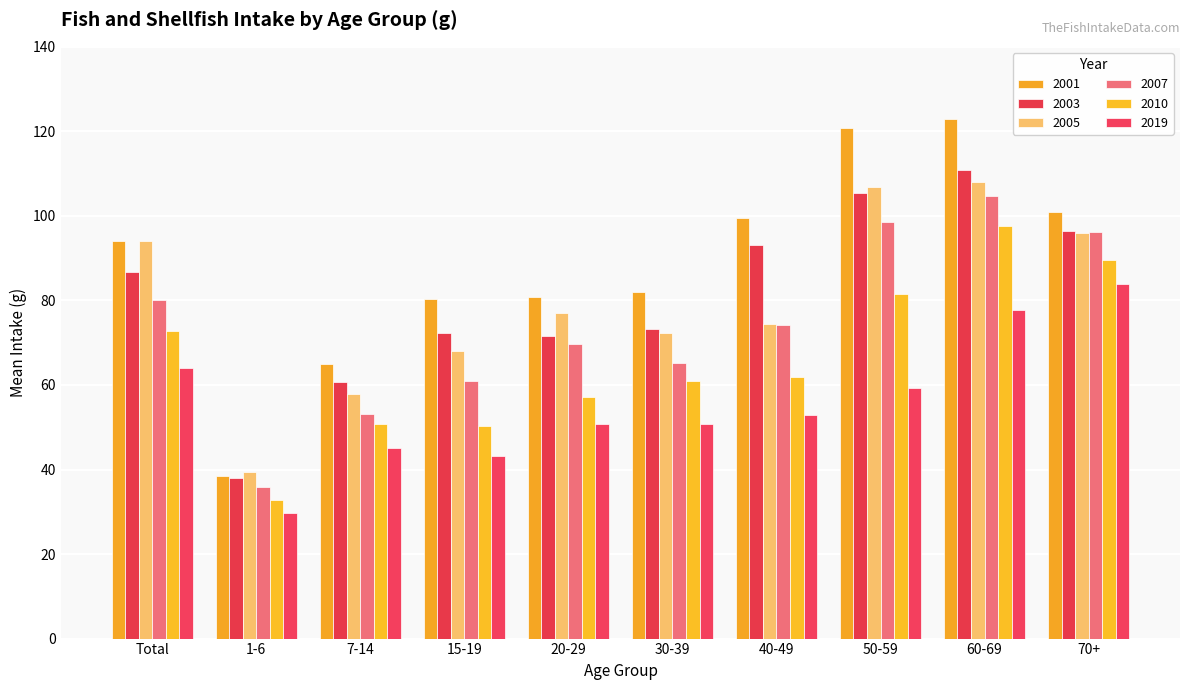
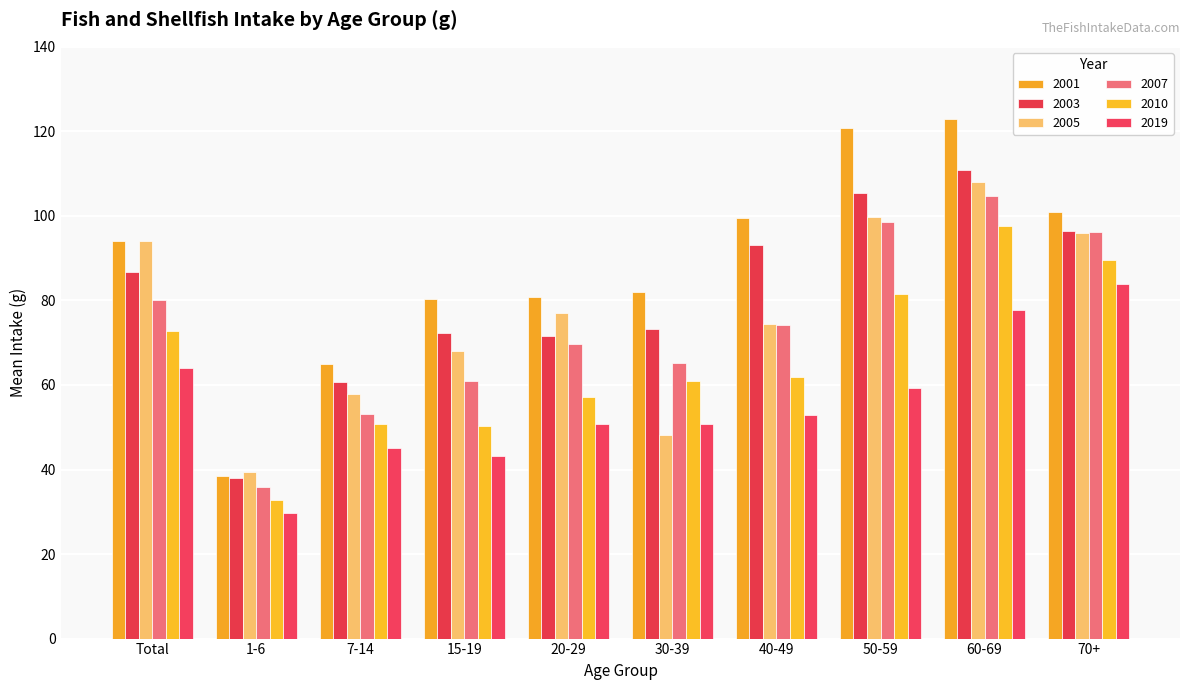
  {
    "2005": {
      "Total": 94,
      "1-6": 40,
      "7-14": 58,
      "15-19": 68,
      "20-29": 77,
-     "30-39": 72,
+     "30-39": 48,
      "40-49": 74,
-     "50-59": 107,
+     "50-59": 100,
      "60-69": 108,
      "70+": 96
    }
  }
